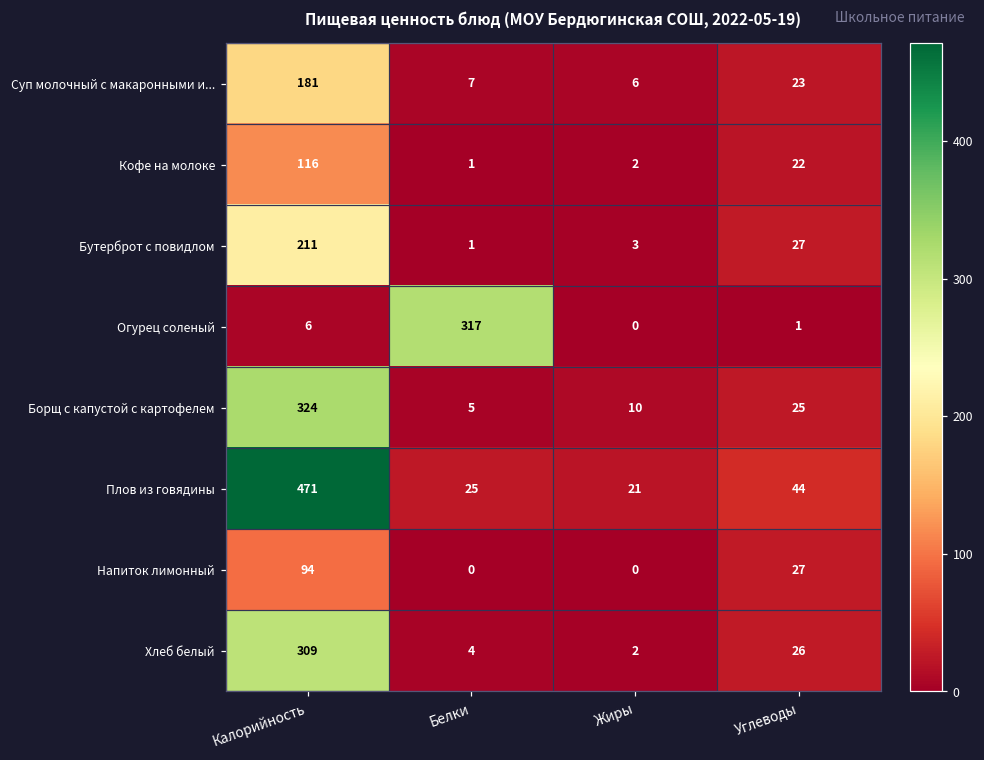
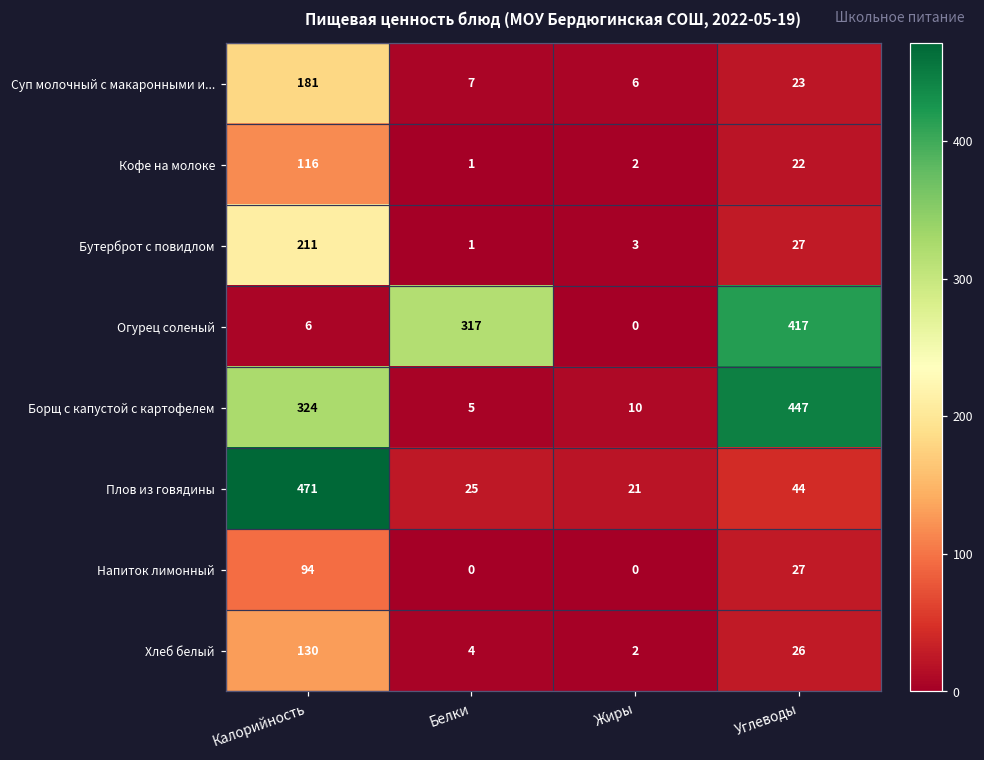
  {
    "Суп молочный с макаронными и...": {
      "Калорийность": 181,
      "Белки": 7,
      "Жиры": 6,
      "Углеводы": 23
    },
    "Кофе на молоке": {
      "Калорийность": 116,
      "Белки": 1,
      "Жиры": 2,
      "Углеводы": 22
    },
    "Бутерброт с повидлом": {
      "Калорийность": 211,
      "Белки": 1,
      "Жиры": 3,
      "Углеводы": 27
    },
    "Огурец соленый": {
      "Калорийность": 6,
      "Белки": 317,
      "Жиры": 0,
-     "Углеводы": 1
+     "Углеводы": 417
    },
    "Борщ с капустой с картофелем": {
      "Калорийность": 324,
      "Белки": 5,
      "Жиры": 10,
-     "Углеводы": 25
+     "Углеводы": 447
    },
    "Плов из говядины": {
      "Калорийность": 471,
      "Белки": 25,
      "Жиры": 21,
      "Углеводы": 44
    },
    "Напиток лимонный": {
      "Калорийность": 94,
      "Белки": 0,
      "Жиры": 0,
      "Углеводы": 27
    },
    "Хлеб белый": {
-     "Калорийность": 309,
+     "Калорийность": 130,
      "Белки": 4,
      "Жиры": 2,
      "Углеводы": 26
    }
  }
